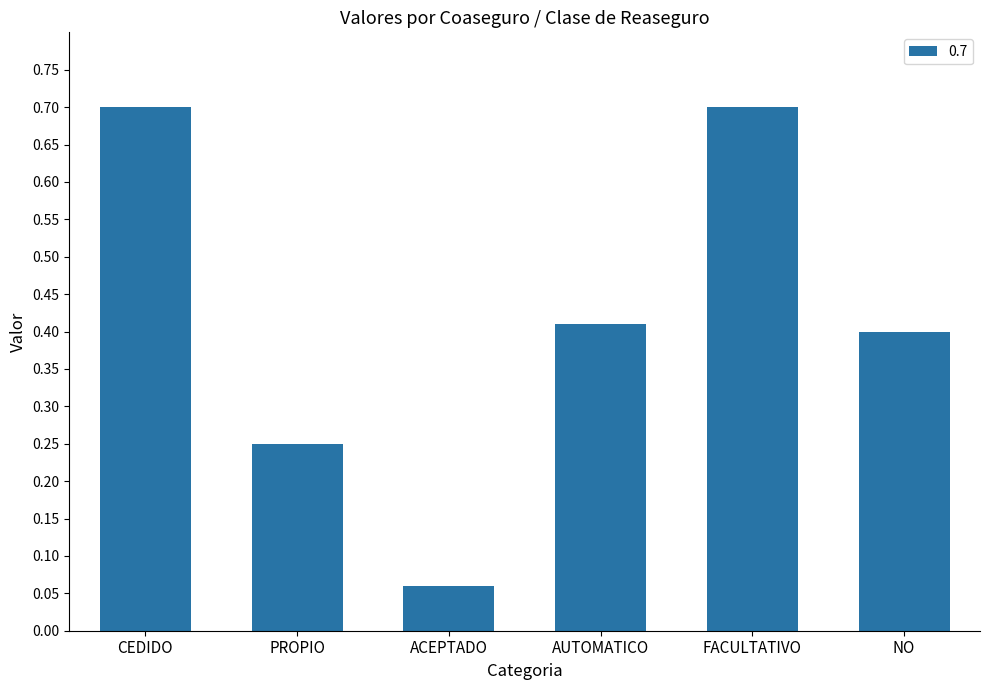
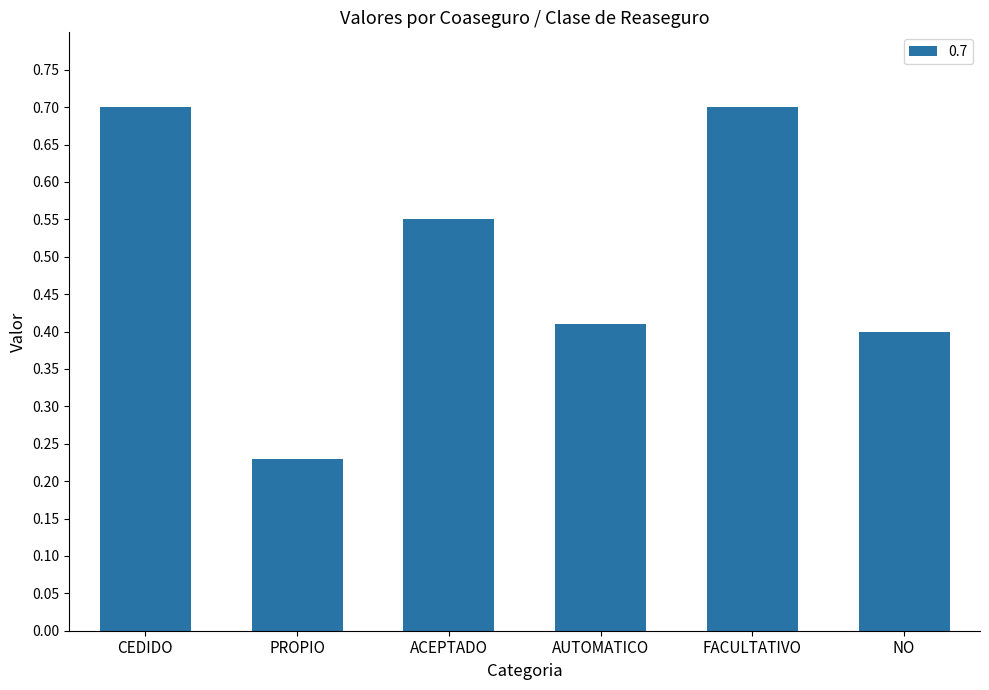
  {
    "CEDIDO": 0.70,
-   "PROPIO": 0.25,
-   "ACEPTADO": 0.06,
+   "PROPIO": 0.23,
+   "ACEPTADO": 0.55,
    "AUTOMATICO": 0.41,
    "FACULTATIVO": 0.70,
    "NO": 0.40
  }
